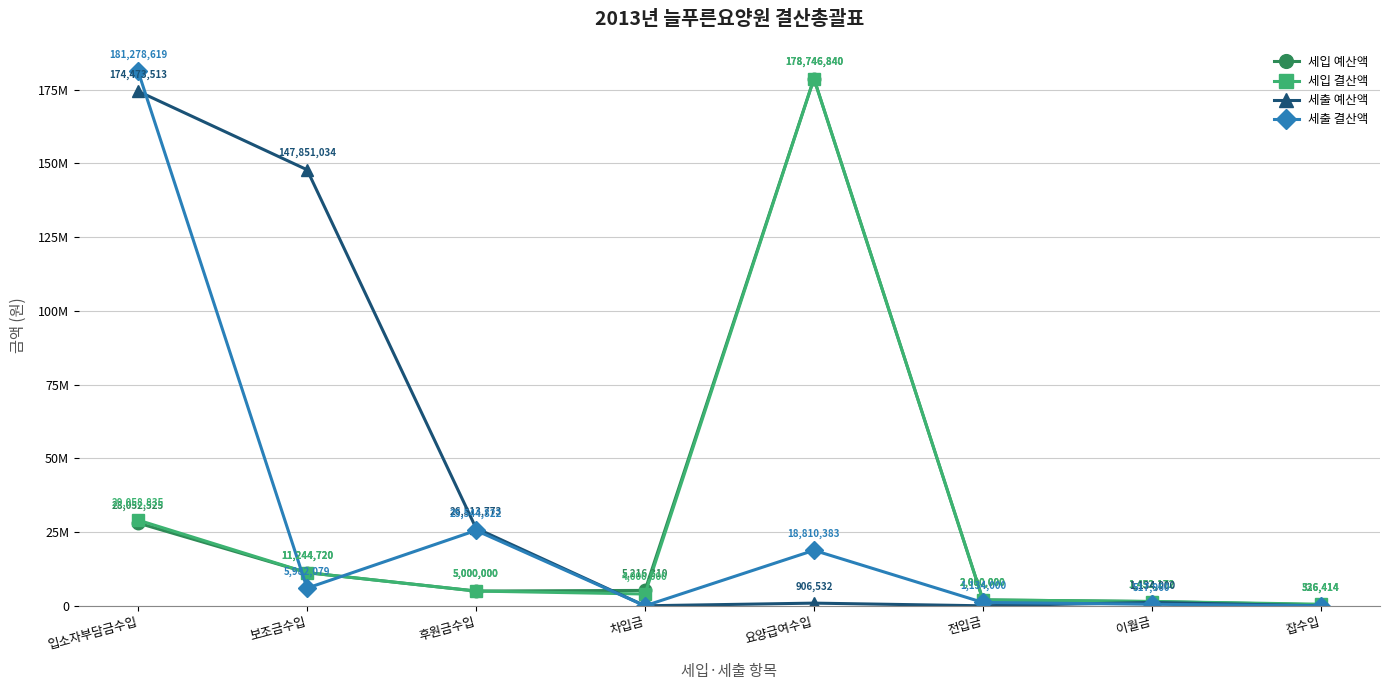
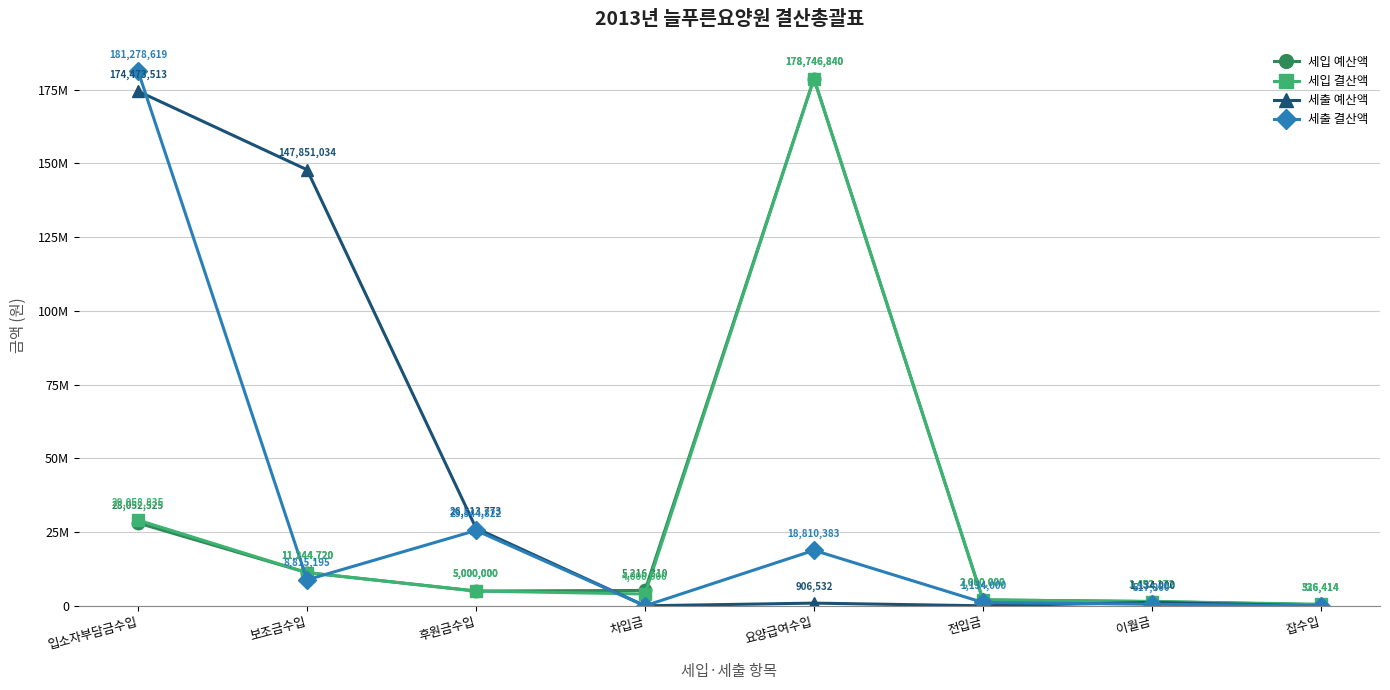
  {
    "세출 예산액": {
      "보조금수입": "147,851,034",
      "요양급여수입": "906,532"
    },
    "세출 결산액": {
      "입소자부담금수입": "181,278,619",
-     "보조금수입": "5,982,079",
+     "보조금수입": "8,815,195",
      "요양급여수입": "18,810,383"
    }
  }
